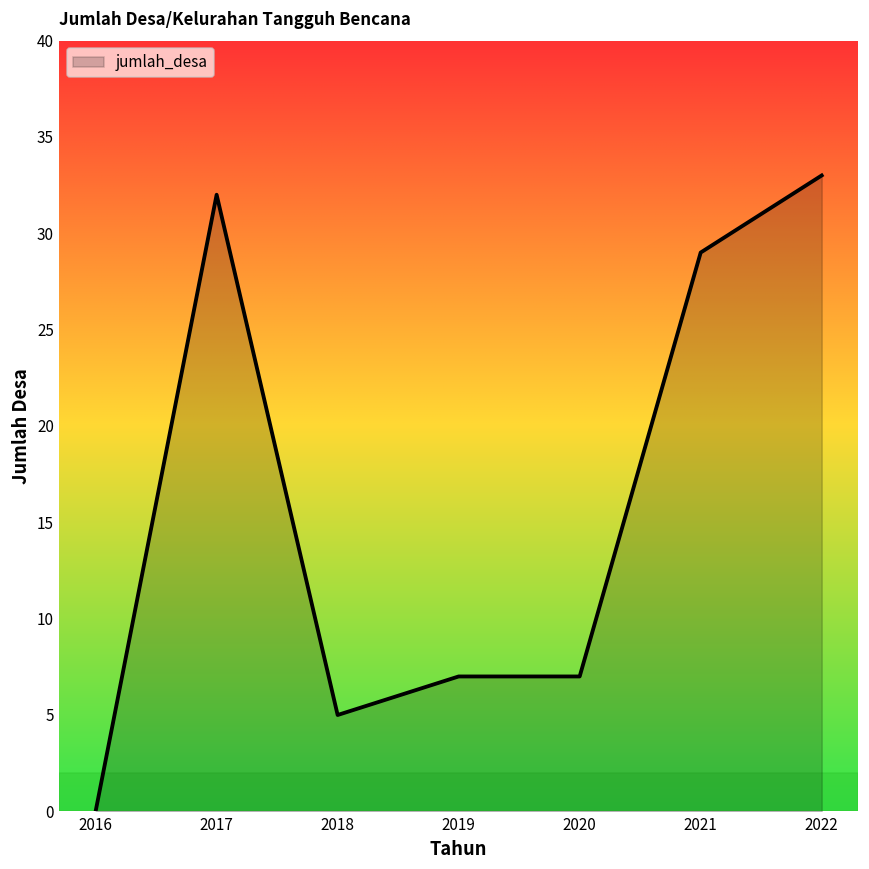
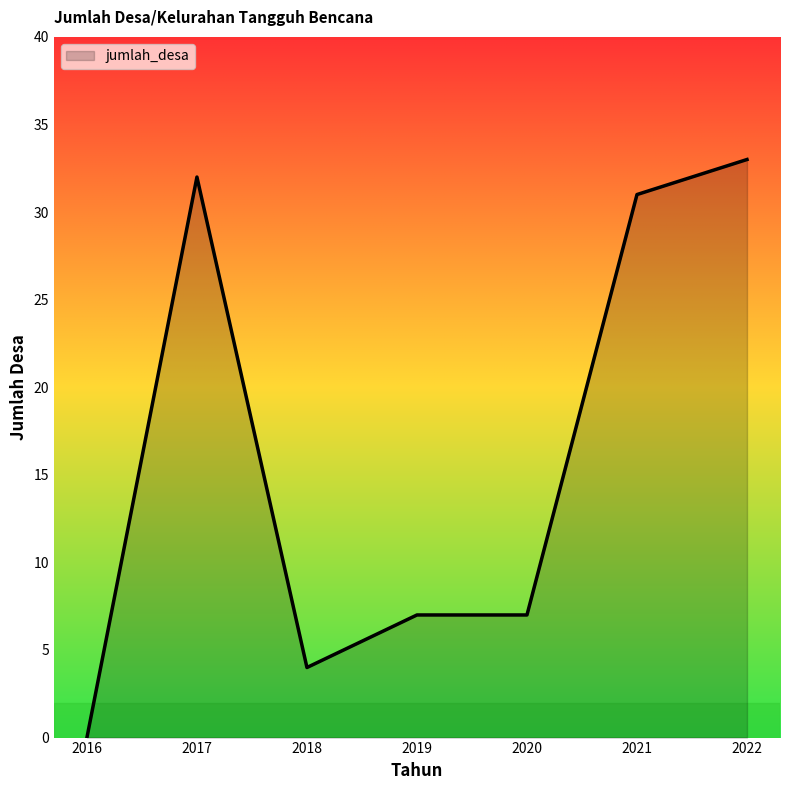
  {
    "2017": 32,
-   "2018": 5,
+   "2018": 4,
    "2019": 7,
    "2020": 7,
-   "2021": 29,
+   "2021": 31,
    "2022": 33
  }
